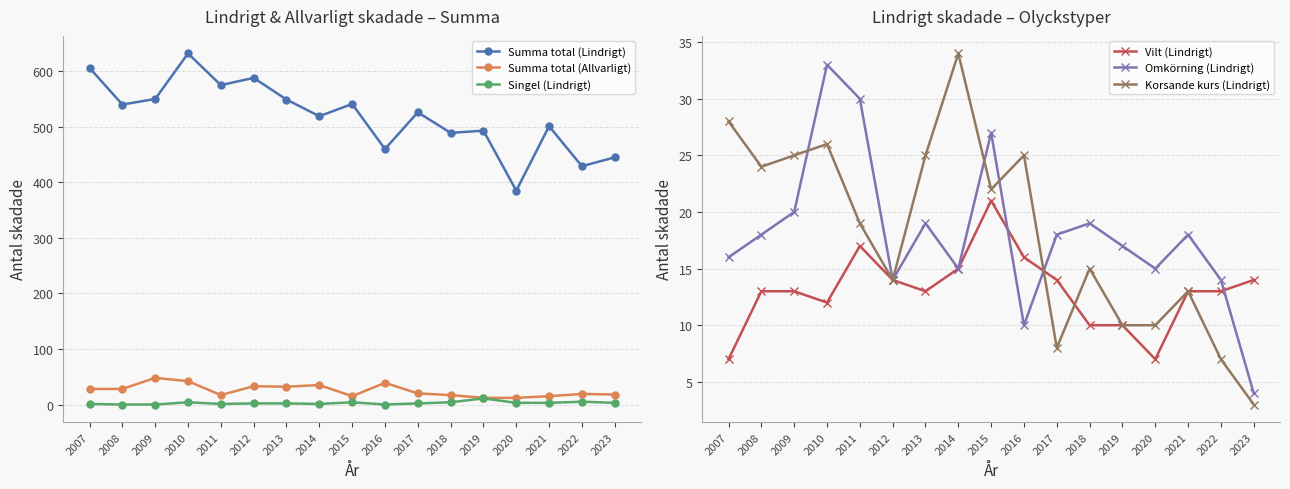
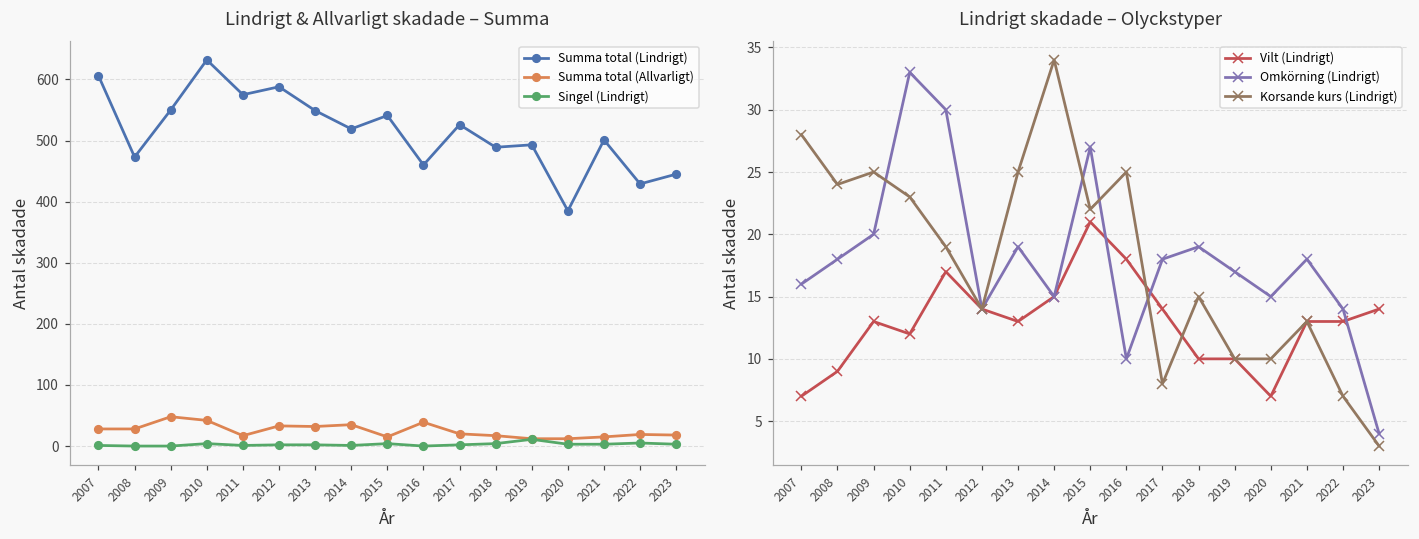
  {
    "Lindrigt & Allvarligt skadade – Summa": {
      "Summa total (Lindrigt)": {
        "2007": 610,
-       "2008": 540,
+       "2008": 470,
        "2009": 550,
        "2010": 630,
        "2011": 580,
        "2012": 590,
        "2013": 550,
        "2014": 520,
        "2015": 540,
        "2016": 460,
        "2017": 530,
        "2018": 490,
        "2019": 490,
        "2020": 390,
        "2021": 500,
        "2022": 430,
        "2023": 450
      },
      "Summa total (Allvarligt)": {
        "2007": 30,
        "2008": 30,
        "2009": 50,
        "2010": 40,
        "2011": 20,
        "2012": 30,
        "2013": 30,
        "2014": 40,
        "2015": 20,
        "2016": 40,
        "2017": 20,
        "2018": 20,
        "2020": 10,
        "2021": 20,
        "2022": 20,
        "2023": 20
      },
      "Singel (Lindrigt)": {
        "2007": 0,
        "2008": 0,
        "2009": 0,
        "2010": 0,
        "2011": 0,
        "2012": 0,
        "2013": 0,
        "2014": 0,
        "2015": 0,
        "2016": 0,
        "2017": 0,
        "2018": 0,
        "2020": 0,
        "2021": 0,
        "2022": 10,
        "2023": 0
      }
    },
    "Lindrigt skadade – Olyckstyper": {
      "Vilt (Lindrigt)": {
        "2007": 7,
-       "2008": 13,
+       "2008": 9,
        "2009": 13,
        "2010": 12,
        "2011": 17,
        "2013": 13,
        "2015": 21,
-       "2016": 16,
+       "2016": 18,
        "2017": 14,
        "2018": 10,
        "2020": 7,
        "2022": 13,
        "2023": 14
      },
      "Omkörning (Lindrigt)": {
        "2007": 16,
        "2008": 18,
        "2009": 20,
        "2010": 33,
        "2011": 30,
        "2013": 19,
        "2015": 27,
        "2016": 10,
        "2017": 18,
        "2018": 19,
        "2019": 17,
        "2020": 15,
        "2021": 18,
        "2022": 14,
        "2023": 4
      },
      "Korsande kurs (Lindrigt)": {
        "2007": 28,
        "2008": 24,
        "2009": 25,
-       "2010": 26,
+       "2010": 23,
        "2011": 19,
        "2013": 25,
        "2014": 34,
        "2015": 22,
        "2016": 25,
        "2017": 8,
        "2018": 15,
        "2020": 10,
        "2022": 7,
        "2023": 3
      }
    }
  }
